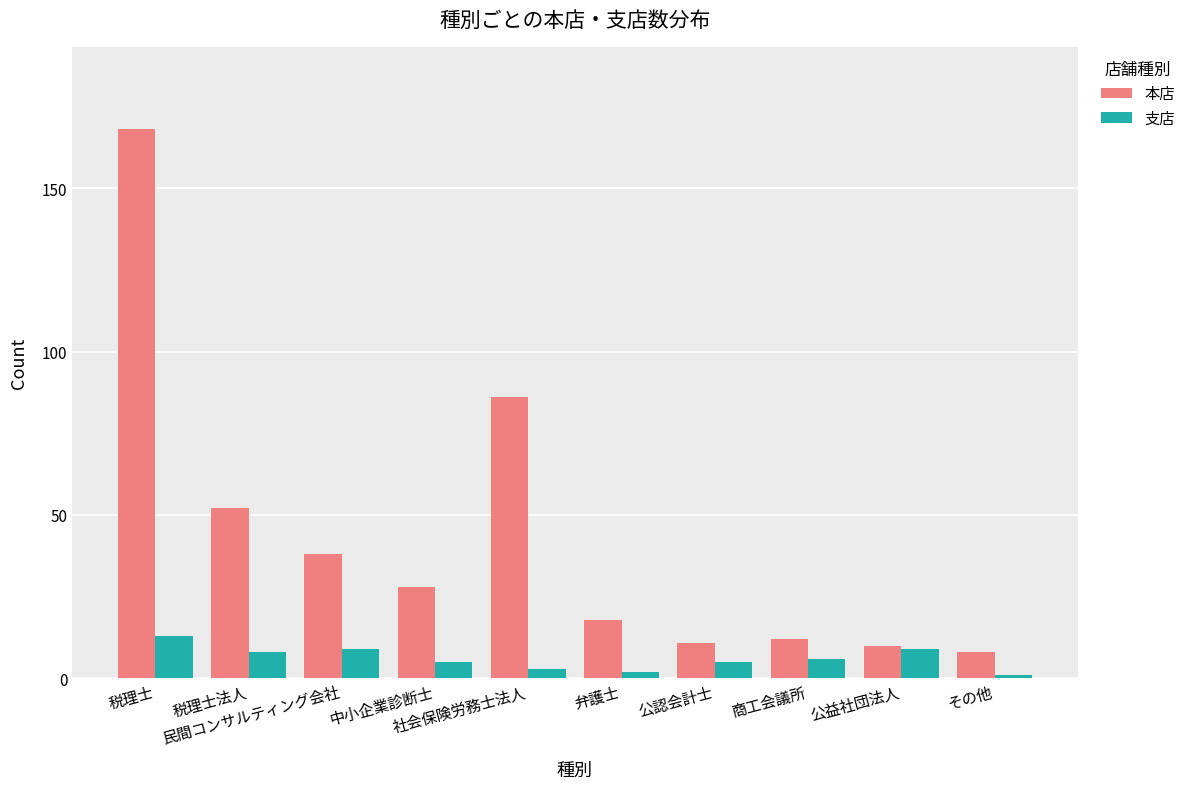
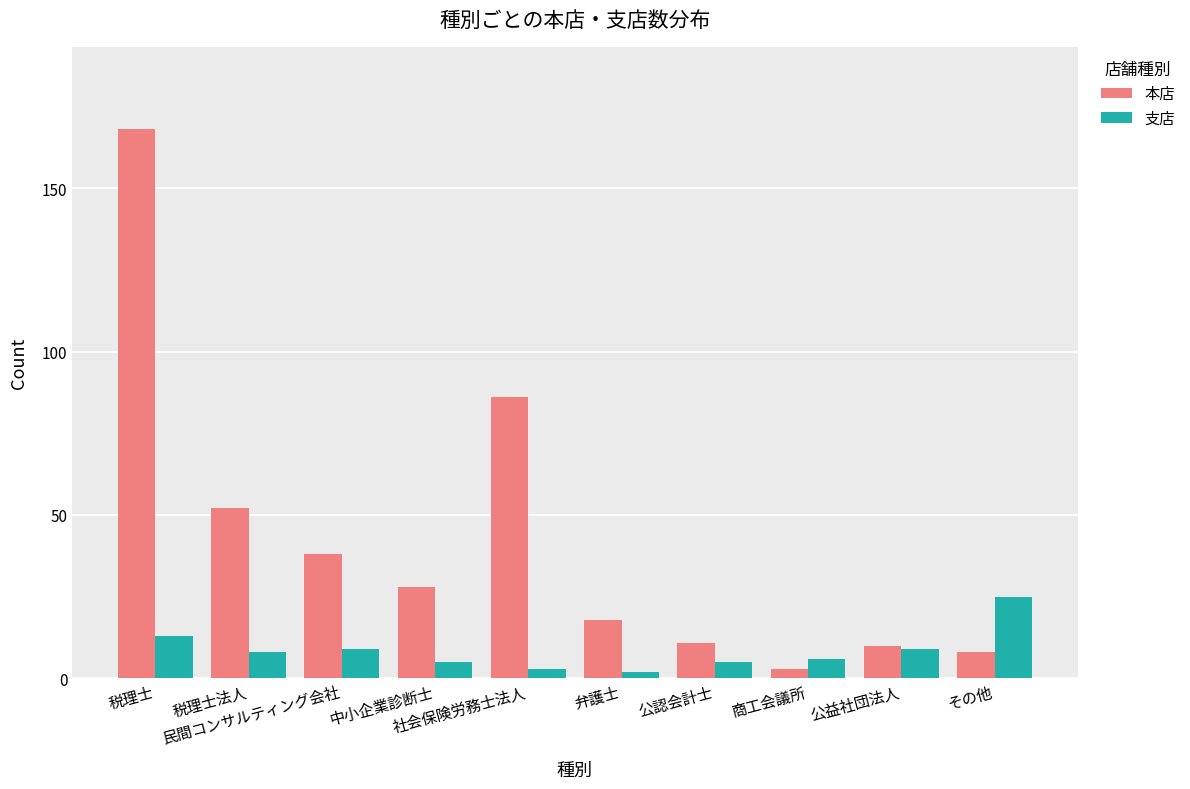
  {
    "本店": {
      "税理士": 168,
      "税理士法人": 52,
      "民間コンサルティング会社": 38,
      "中小企業診断士": 28,
      "社会保険労務士法人": 86,
      "弁護士": 18,
      "公認会計士": 11,
-     "商工会議所": 12,
+     "商工会議所": 3,
      "公益社団法人": 10,
      "その他": 8
    },
    "支店": {
      "税理士": 13,
      "税理士法人": 8,
      "民間コンサルティング会社": 9,
      "中小企業診断士": 5,
      "社会保険労務士法人": 3,
      "弁護士": 2,
      "公認会計士": 5,
      "商工会議所": 6,
      "公益社団法人": 9,
-     "その他": 1
+     "その他": 25
    }
  }
